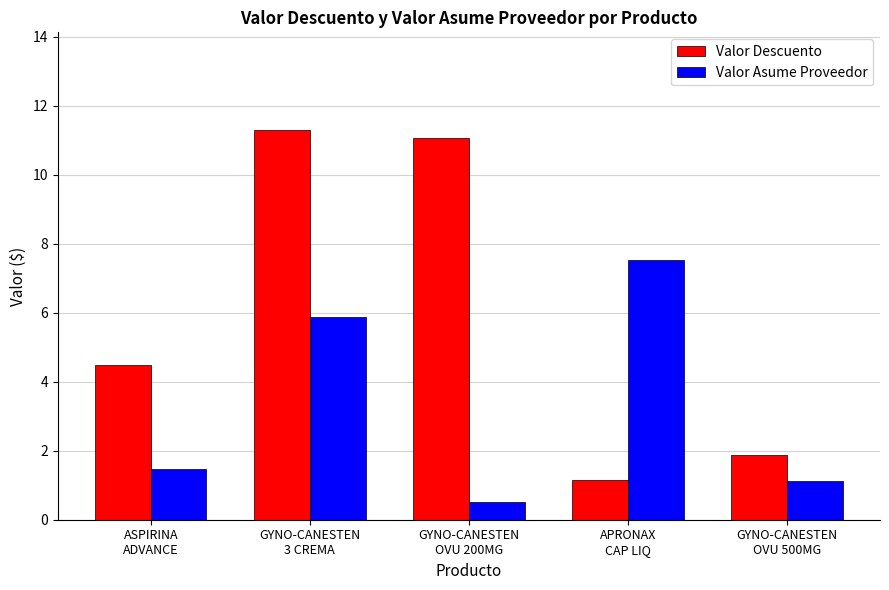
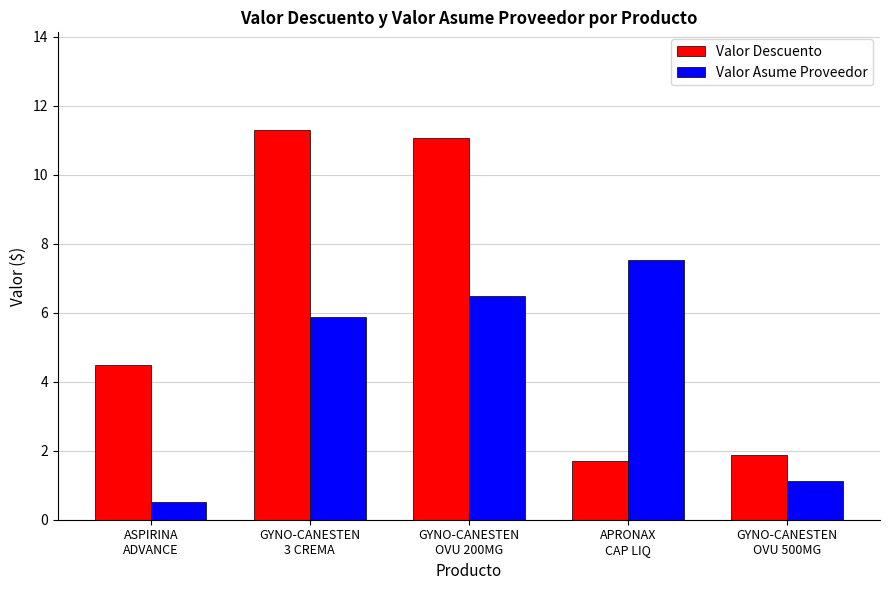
  {
    "Valor Descuento": {
      "ASPIRINA ADVANCE": 4.5,
      "GYNO-CANESTEN 3 CREMA": 11.3,
      "GYNO-CANESTEN OVU 200MG": 11.1,
-     "APRONAX CAP LIQ": 1.1,
+     "APRONAX CAP LIQ": 1.7,
      "GYNO-CANESTEN OVU 500MG": 1.9
    },
    "Valor Asume Proveedor": {
-     "ASPIRINA ADVANCE": 1.5,
+     "ASPIRINA ADVANCE": 0.5,
      "GYNO-CANESTEN 3 CREMA": 5.9,
-     "GYNO-CANESTEN OVU 200MG": 0.5,
+     "GYNO-CANESTEN OVU 200MG": 6.5,
      "APRONAX CAP LIQ": 7.5,
      "GYNO-CANESTEN OVU 500MG": 1.1
    }
  }
